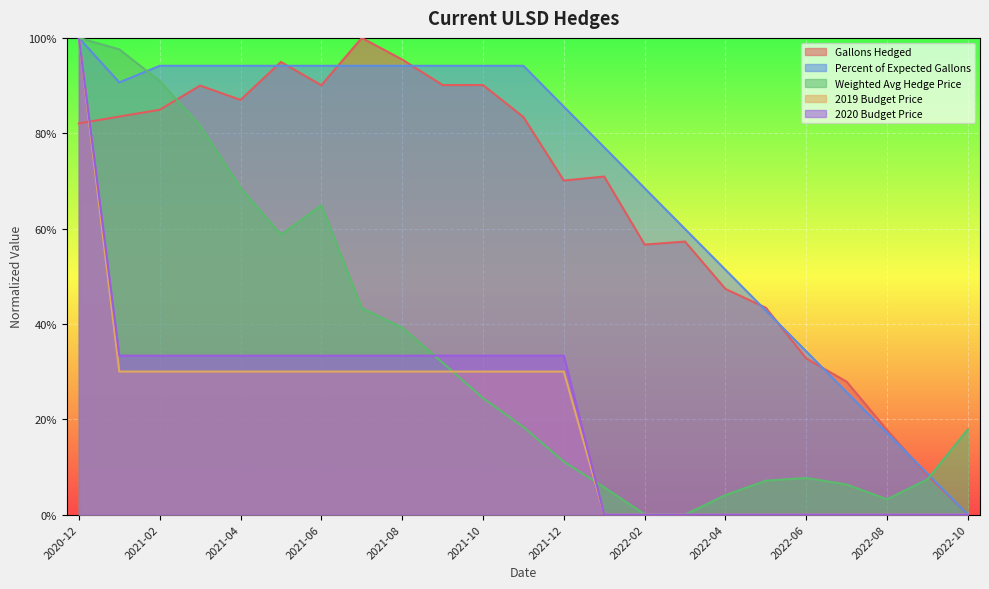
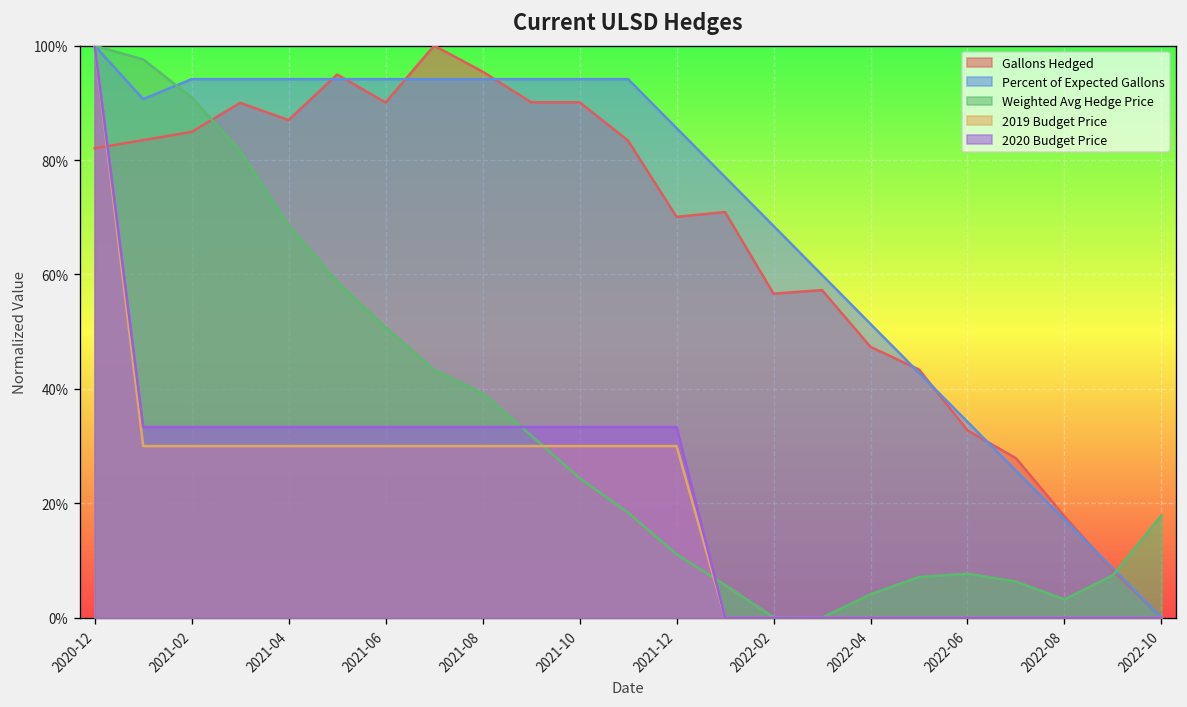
  {
    "Gallons Hedged": {
      "2020-12": "82%",
      "2021-02": "85%",
      "2021-04": "87%",
      "2021-06": "90%",
      "2021-08": "95%",
      "2021-10": "90%",
      "2021-12": "70%",
      "2022-02": "57%",
      "2022-04": "47%",
      "2022-06": "33%",
      "2022-08": "18%"
    },
    "Percent of Expected Gallons": {
      "2021-02": "94%",
      "2021-04": "94%",
      "2021-06": "94%",
      "2021-08": "94%",
      "2021-10": "94%",
      "2021-12": "86%",
      "2022-02": "68%",
      "2022-04": "51%",
      "2022-06": "34%",
      "2022-08": "17%"
    },
    "Weighted Avg Hedge Price": {
      "2021-02": "91%",
      "2021-04": "69%",
-     "2021-06": "65%",
+     "2021-06": "51%",
      "2021-08": "39%",
      "2021-10": "24%",
      "2021-12": "11%",
      "2022-04": "4%",
      "2022-06": "8%",
      "2022-08": "3%",
      "2022-10": "18%"
    },
    "2019 Budget Price": {
      "2021-02": "30%",
      "2021-04": "30%",
      "2021-06": "30%",
      "2021-08": "30%",
      "2021-10": "30%",
      "2021-12": "30%"
    },
    "2020 Budget Price": {
      "2021-02": "33%",
      "2021-04": "33%",
      "2021-06": "33%",
      "2021-08": "33%",
      "2021-10": "33%",
      "2021-12": "33%"
    }
  }
